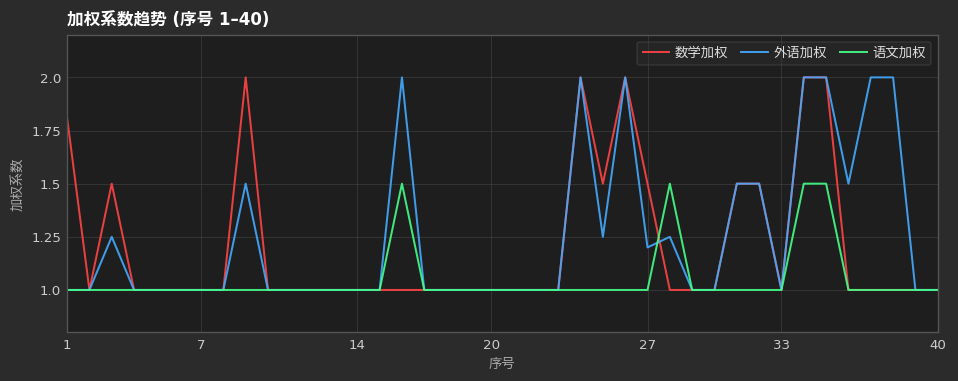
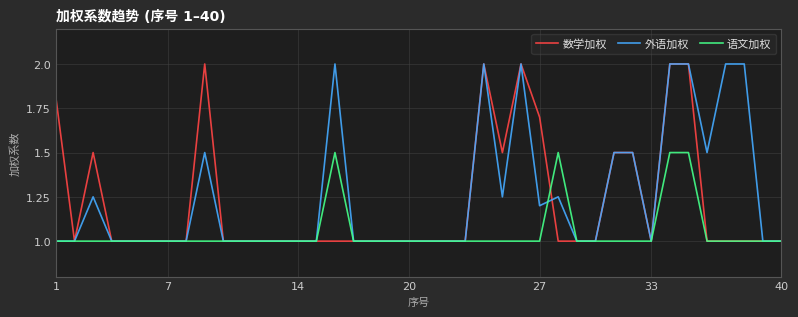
  {
    "数学加权": {
      "1": 1.8,
-     "27": 1.5
+     "27": 1.7
    },
    "外语加权": {
      "27": 1.2
    },
    "语文加权": {
      "27": 1.0
    }
  }
